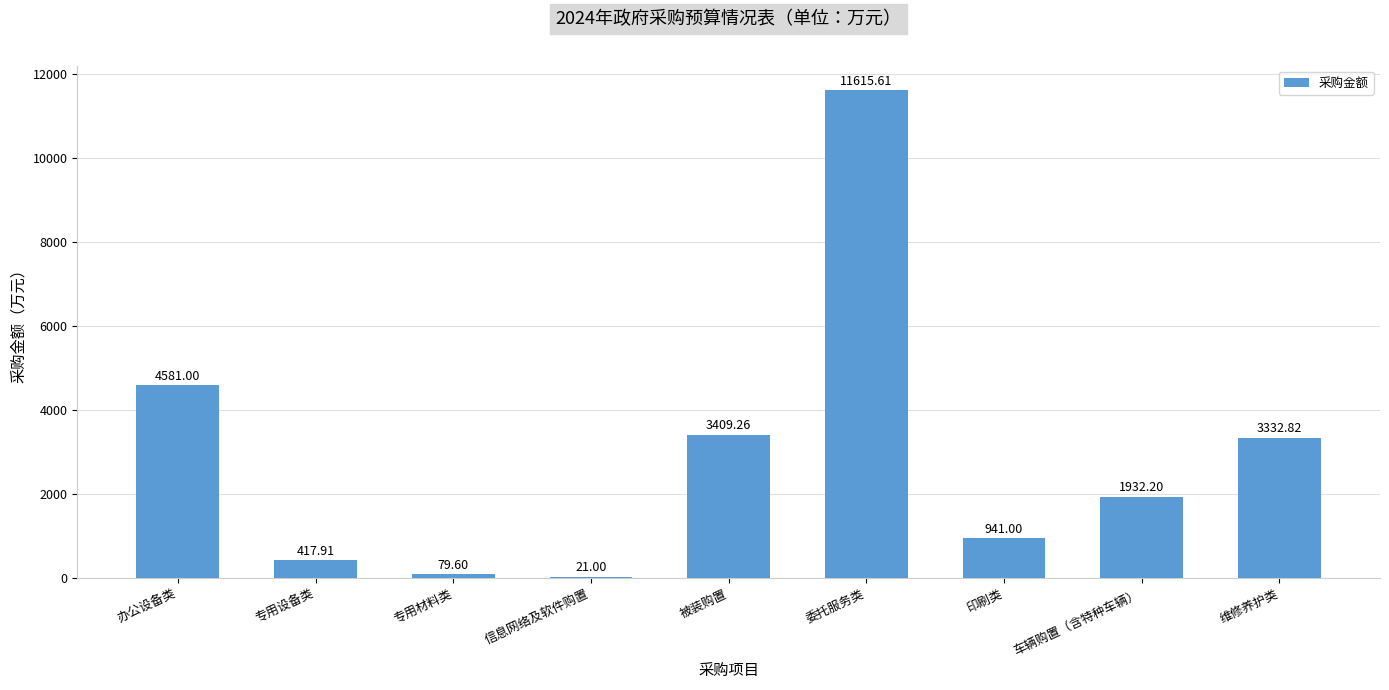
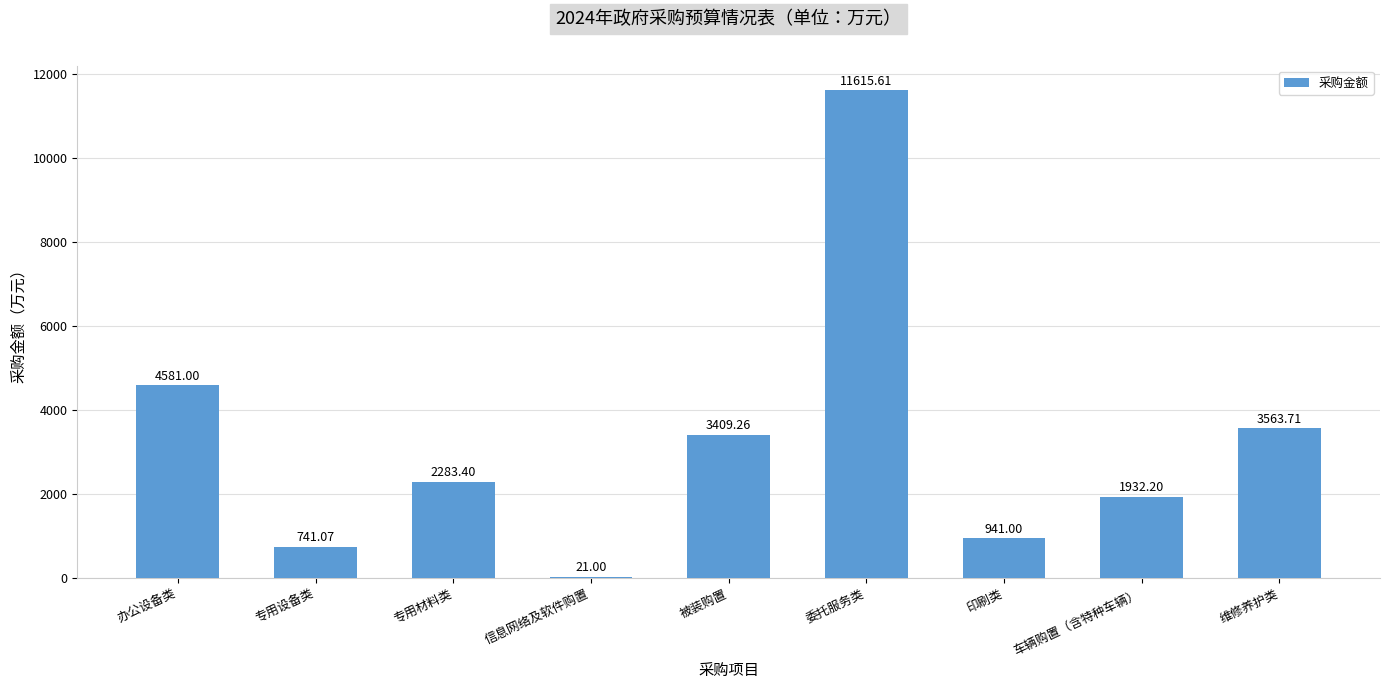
  {
    "办公设备类": 4581.00,
-   "专用设备类": 417.91,
-   "专用材料类": 79.60,
+   "专用设备类": 741.07,
+   "专用材料类": 2283.40,
    "信息网络及软件购置": 21.00,
    "被装购置": 3409.26,
    "委托服务类": 11615.61,
    "印刷类": 941.00,
    "车辆购置（含特种车辆）": 1932.20,
-   "维修养护类": 3332.82
+   "维修养护类": 3563.71
  }
